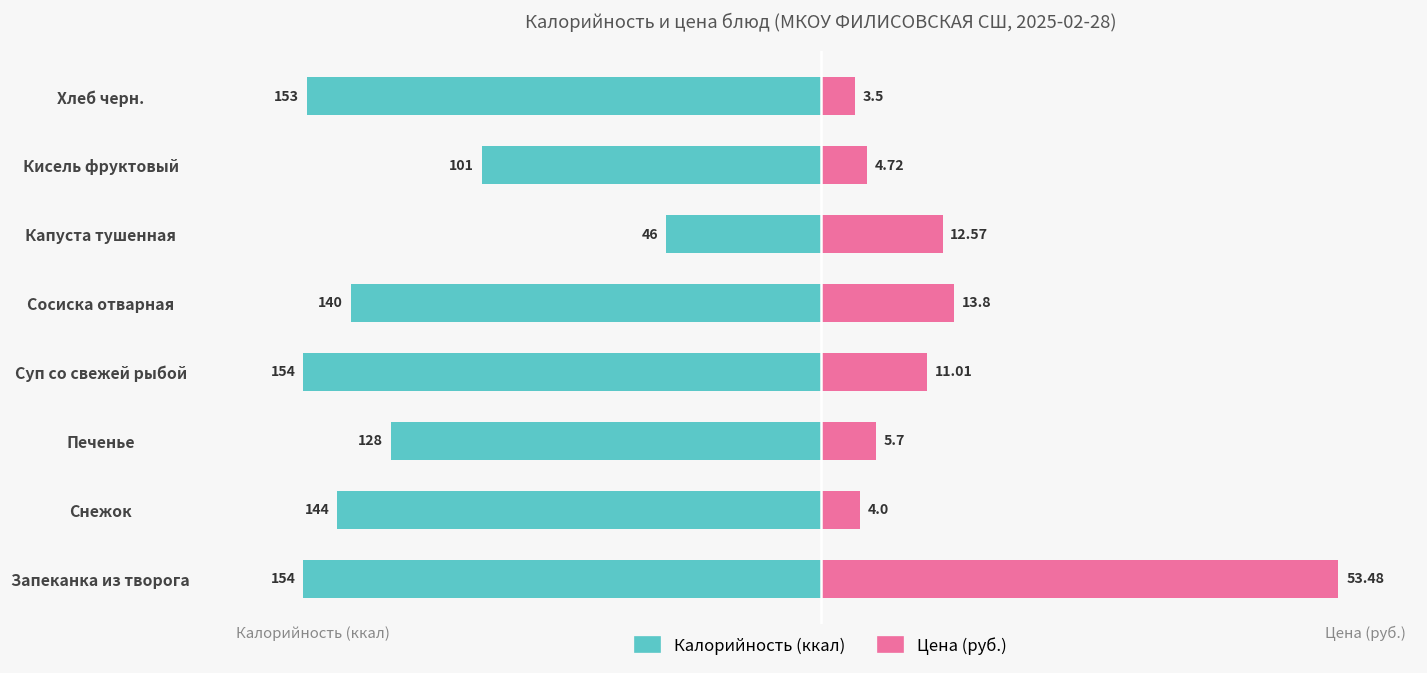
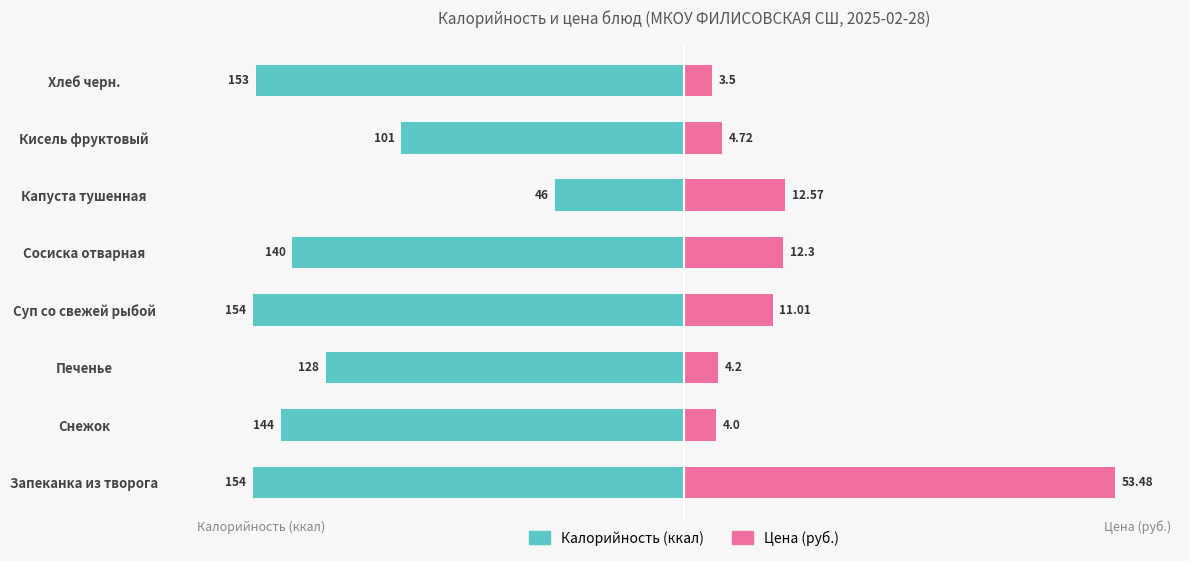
  {
    "Цена (руб.)": {
-     "Сосиска отварная": 13.8,
-     "Печенье": 5.7
+     "Сосиска отварная": 12.3,
+     "Печенье": 4.2
    }
  }
